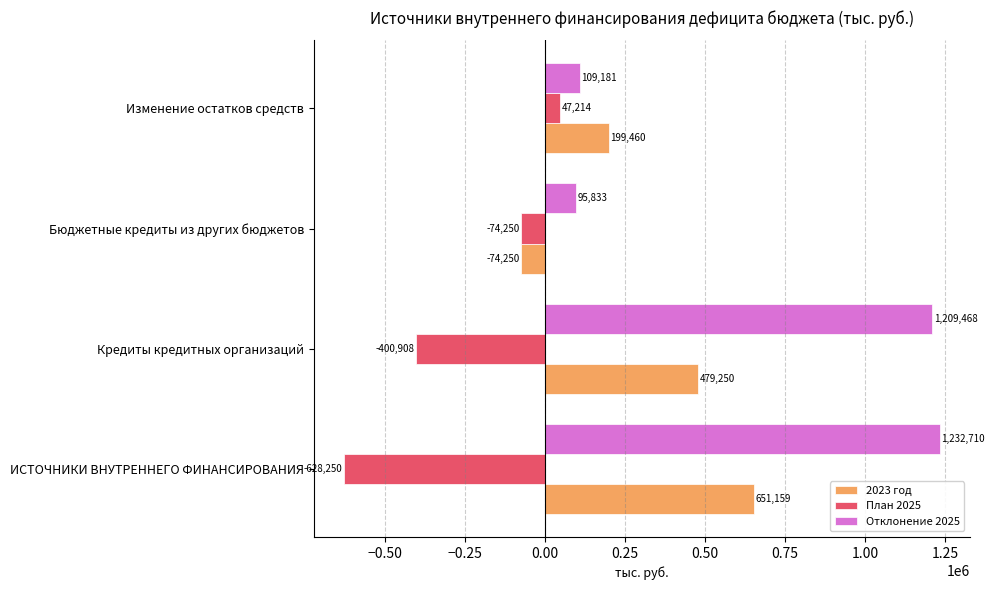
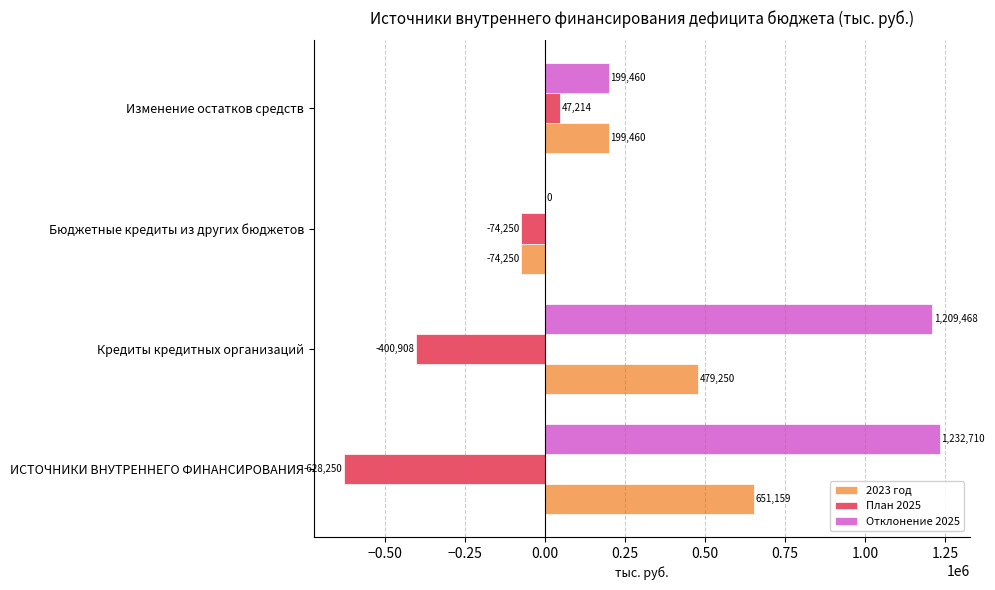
  {
    "2023 год": {
      "Изменение остатков средств": "199,460",
      "Бюджетные кредиты из других бюджетов": "-74,250",
      "Кредиты кредитных организаций": "479,250",
      "ИСТОЧНИКИ ВНУТРЕННЕГО ФИНАНСИРОВАНИЯ": "651,159"
    },
    "План 2025": {
      "Изменение остатков средств": "47,214",
      "Бюджетные кредиты из других бюджетов": "-74,250",
      "Кредиты кредитных организаций": "-400,908",
      "ИСТОЧНИКИ ВНУТРЕННЕГО ФИНАНСИРОВАНИЯ": "-628,250"
    },
    "Отклонение 2025": {
-     "Изменение остатков средств": "109,181",
-     "Бюджетные кредиты из других бюджетов": "95,833",
+     "Изменение остатков средств": "199,460",
+     "Бюджетные кредиты из других бюджетов": "0",
      "Кредиты кредитных организаций": "1,209,468",
      "ИСТОЧНИКИ ВНУТРЕННЕГО ФИНАНСИРОВАНИЯ": "1,232,710"
    }
  }
